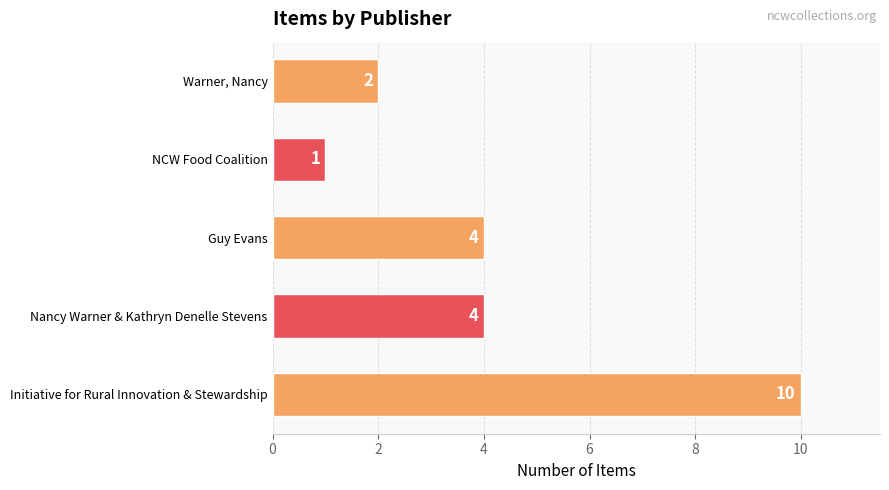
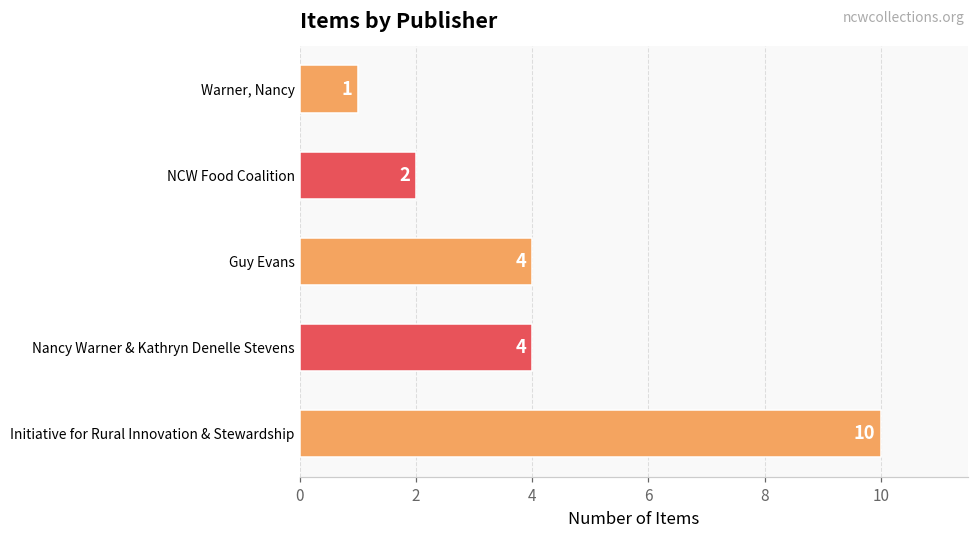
  {
-   "Warner, Nancy": 2,
-   "NCW Food Coalition": 1,
+   "Warner, Nancy": 1,
+   "NCW Food Coalition": 2,
    "Guy Evans": 4,
    "Nancy Warner & Kathryn Denelle Stevens": 4,
    "Initiative for Rural Innovation & Stewardship": 10
  }
